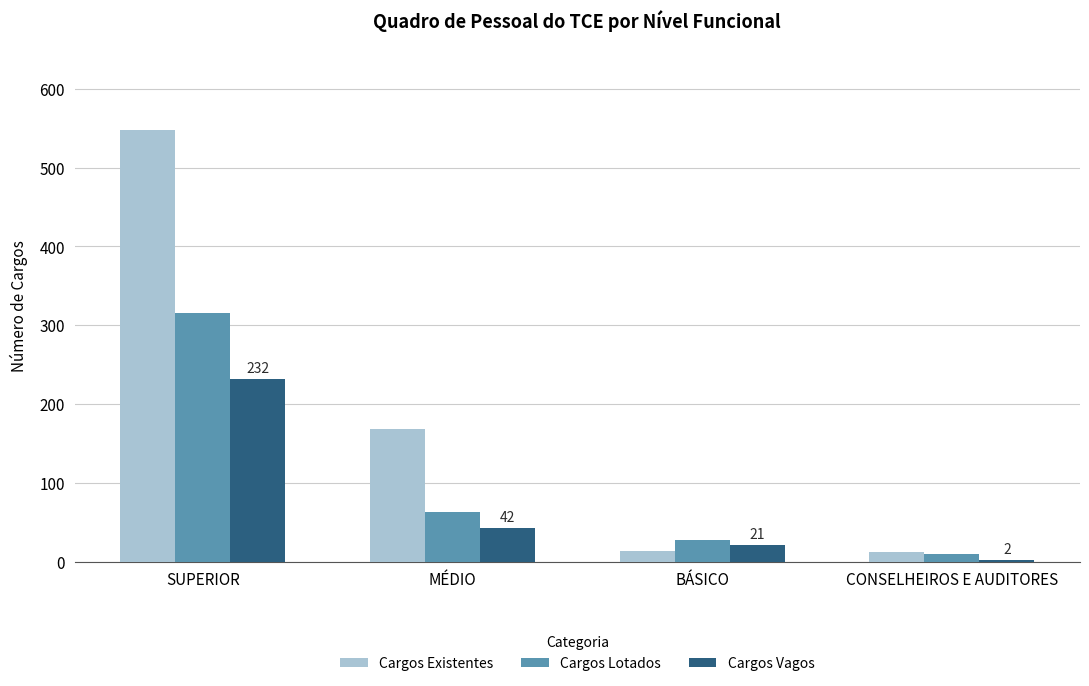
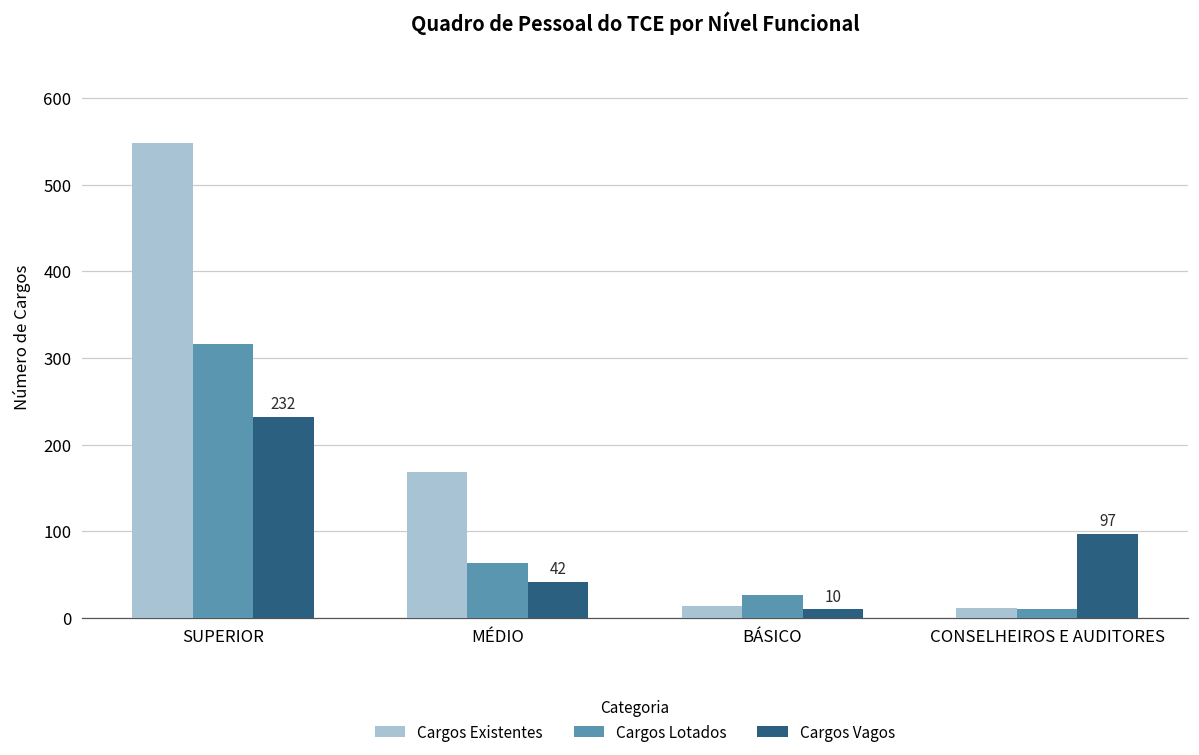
  {
    "Cargos Existentes": {
      "SUPERIOR": 550,
      "MÉDIO": 170,
      "BÁSICO": 10,
      "CONSELHEIROS E AUDITORES": 10
    },
    "Cargos Lotados": {
      "SUPERIOR": 320,
      "MÉDIO": 60,
      "BÁSICO": 30,
      "CONSELHEIROS E AUDITORES": 10
    },
    "Cargos Vagos": {
      "SUPERIOR": 232,
      "MÉDIO": 42,
-     "BÁSICO": 21,
-     "CONSELHEIROS E AUDITORES": 2
+     "BÁSICO": 10,
+     "CONSELHEIROS E AUDITORES": 97
    }
  }
